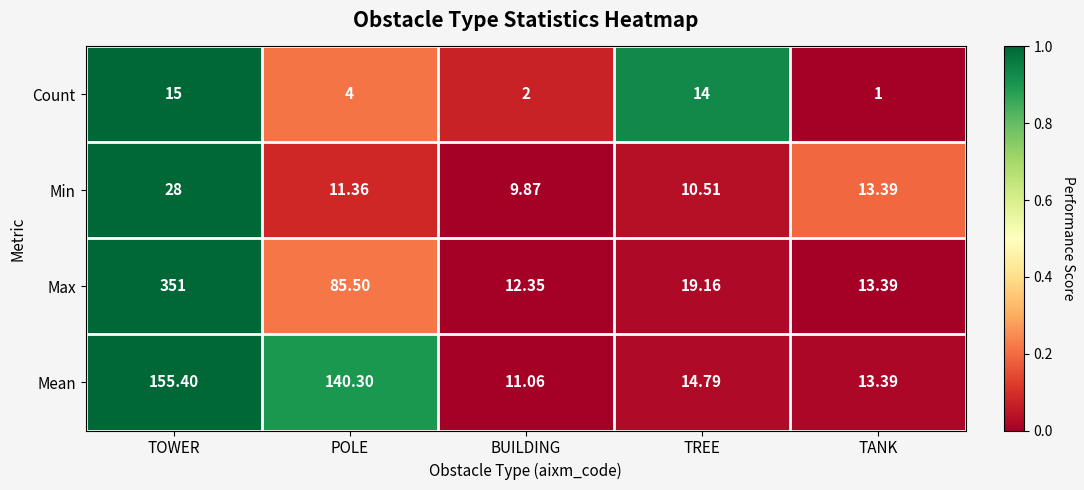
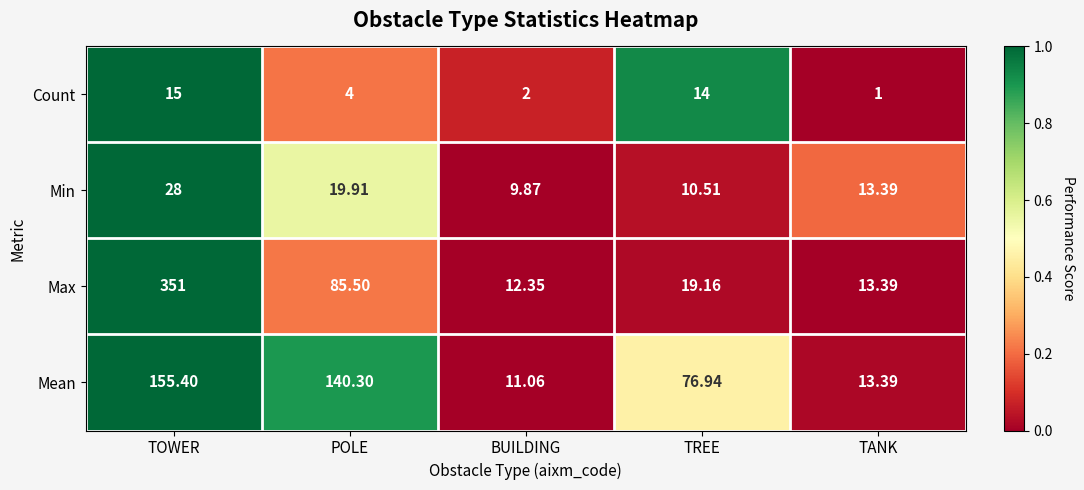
  {
    "Count": {
      "TOWER": 15,
      "POLE": 4,
      "BUILDING": 2,
      "TREE": 14,
      "TANK": 1
    },
    "Min": {
      "TOWER": 28,
-     "POLE": 11.36,
+     "POLE": 19.91,
      "BUILDING": 9.87,
      "TREE": 10.51,
      "TANK": 13.39
    },
    "Max": {
      "TOWER": 351,
      "POLE": 85.50,
      "BUILDING": 12.35,
      "TREE": 19.16,
      "TANK": 13.39
    },
    "Mean": {
      "TOWER": 155.40,
      "POLE": 140.30,
      "BUILDING": 11.06,
-     "TREE": 14.79,
+     "TREE": 76.94,
      "TANK": 13.39
    }
  }
